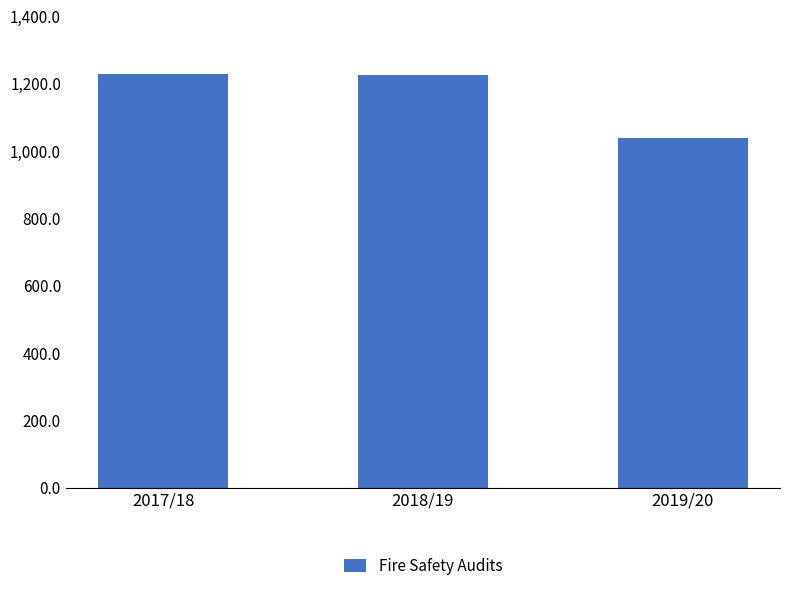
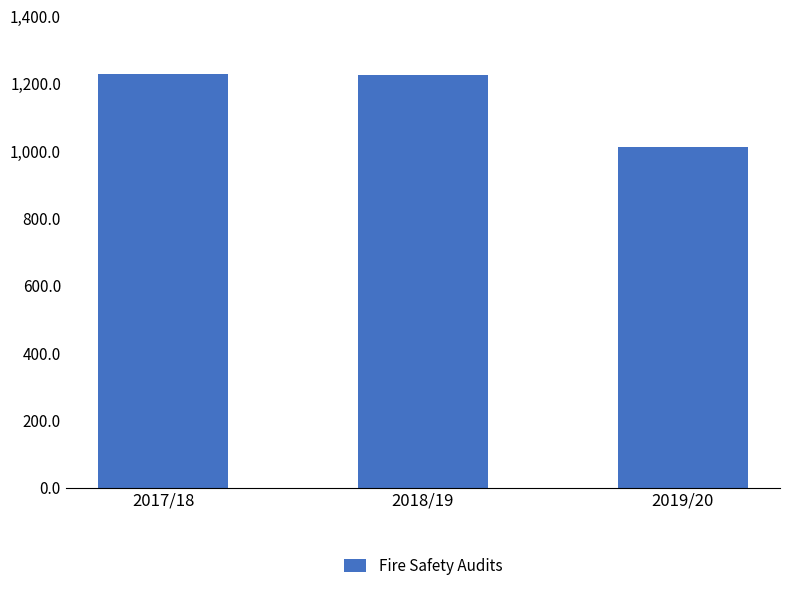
  {
    "2017/18": "1,230",
    "2018/19": "1,230",
-   "2019/20": "1,040"
+   "2019/20": "1,010"
  }
